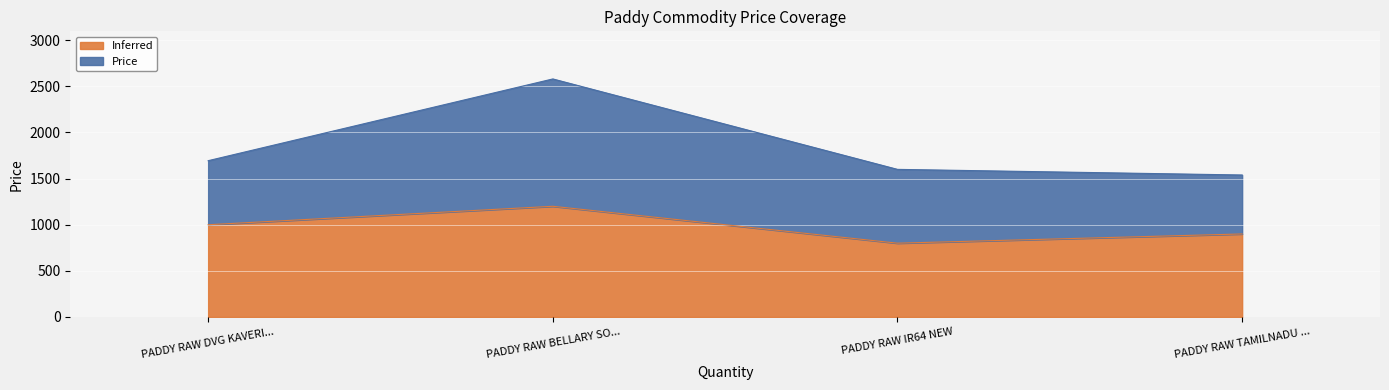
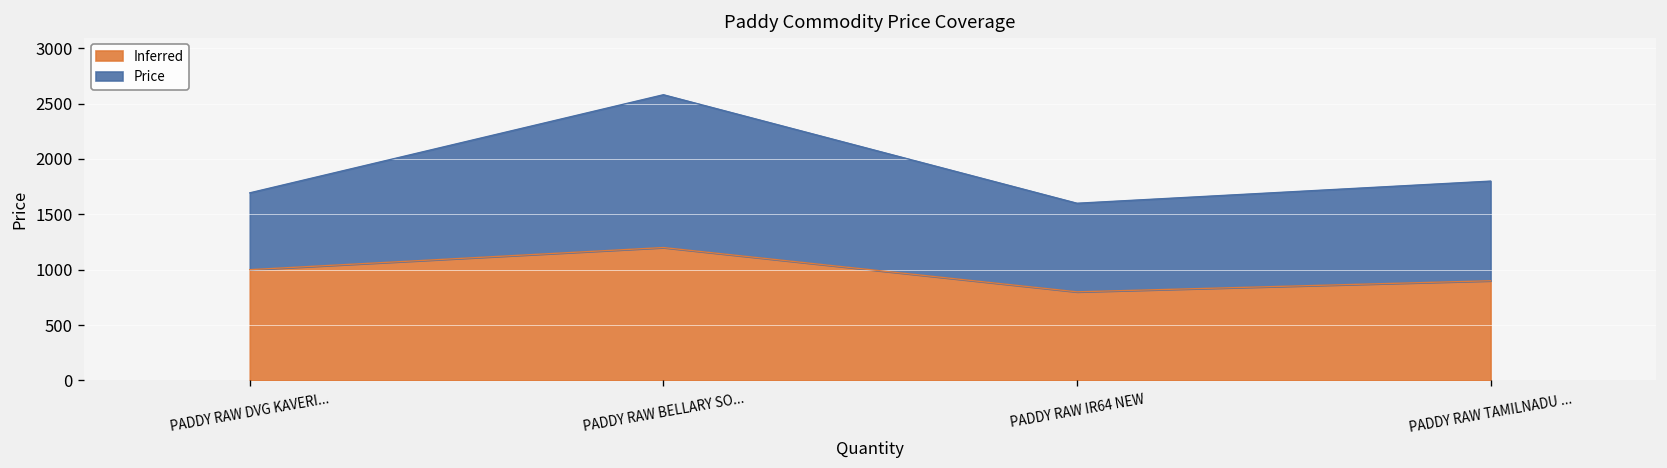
  {
    "Price": {
      "PADDY RAW DVG KAVERI...": 1700,
      "PADDY RAW BELLARY SO...": 2600,
      "PADDY RAW IR64 NEW": 1600,
-     "PADDY RAW TAMILNADU ...": 1500
+     "PADDY RAW TAMILNADU ...": 1800
    },
    "Inferred": {
      "PADDY RAW DVG KAVERI...": 1000,
      "PADDY RAW BELLARY SO...": 1200,
      "PADDY RAW IR64 NEW": 800,
      "PADDY RAW TAMILNADU ...": 900
    }
  }
